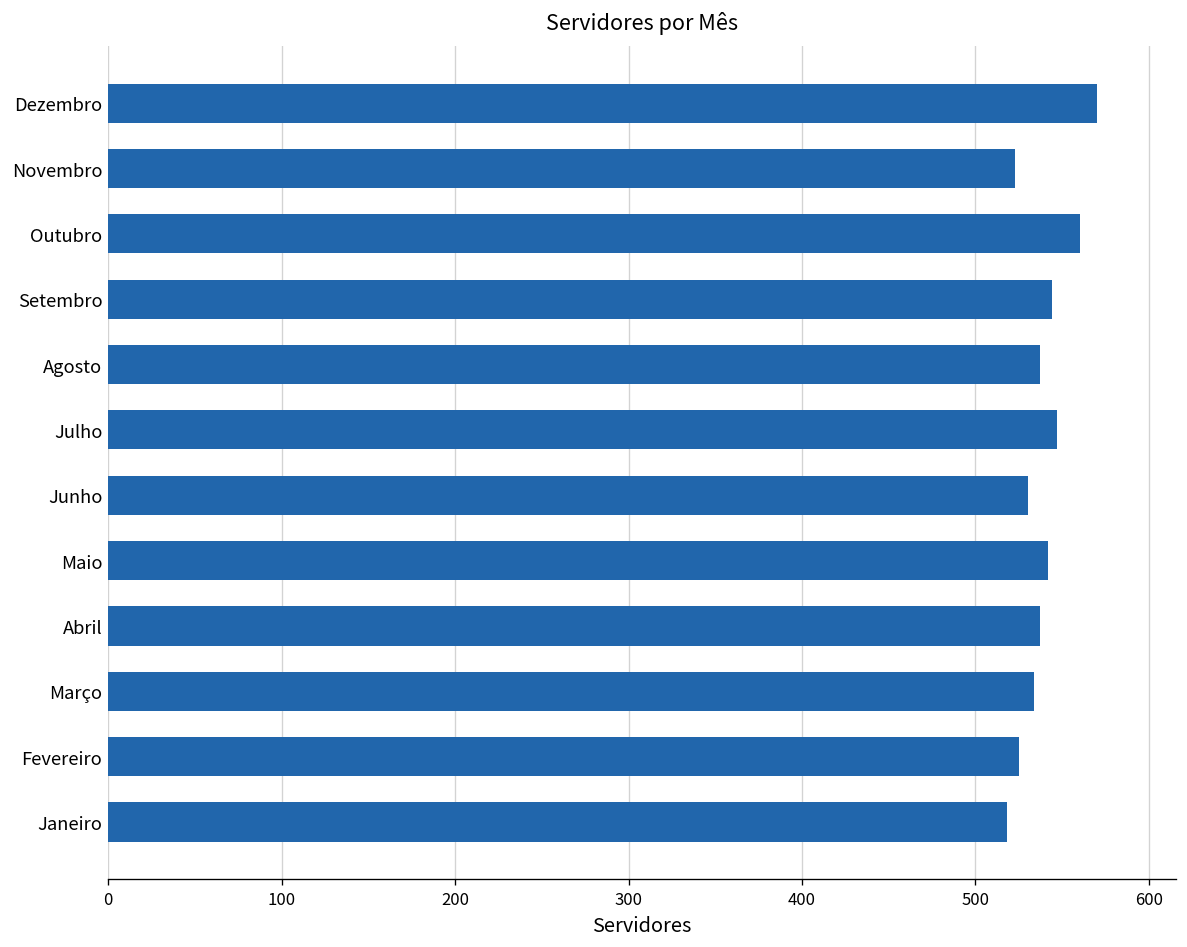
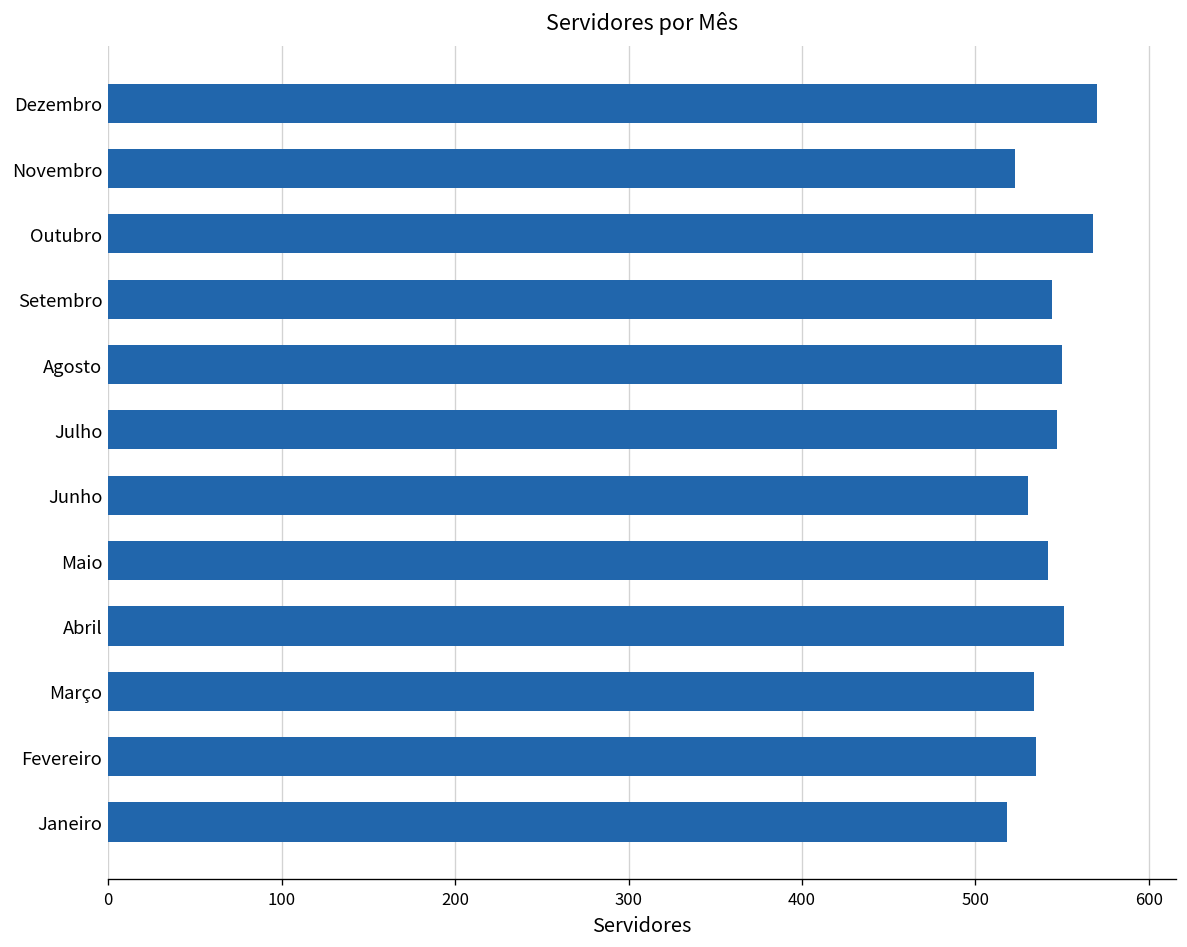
  {
    "Dezembro": 570,
    "Novembro": 523,
-   "Outubro": 560,
+   "Outubro": 568,
    "Setembro": 544,
-   "Agosto": 537,
+   "Agosto": 550,
    "Julho": 547,
    "Junho": 530,
    "Maio": 542,
-   "Abril": 537,
+   "Abril": 551,
    "Março": 534,
-   "Fevereiro": 525,
+   "Fevereiro": 535,
    "Janeiro": 518
  }
